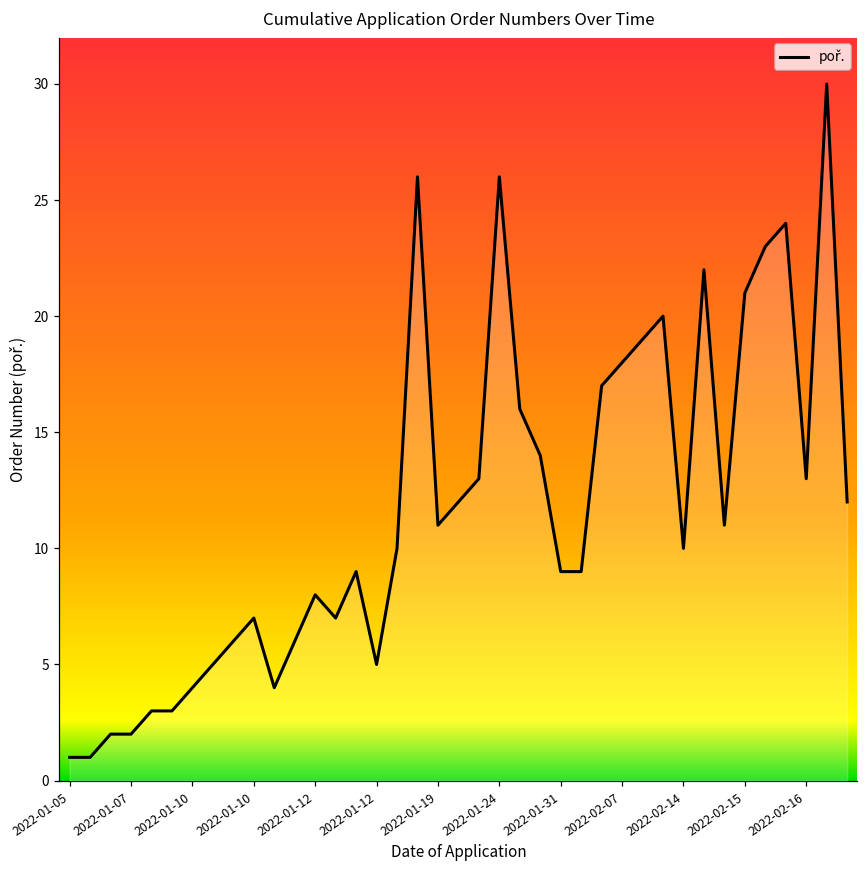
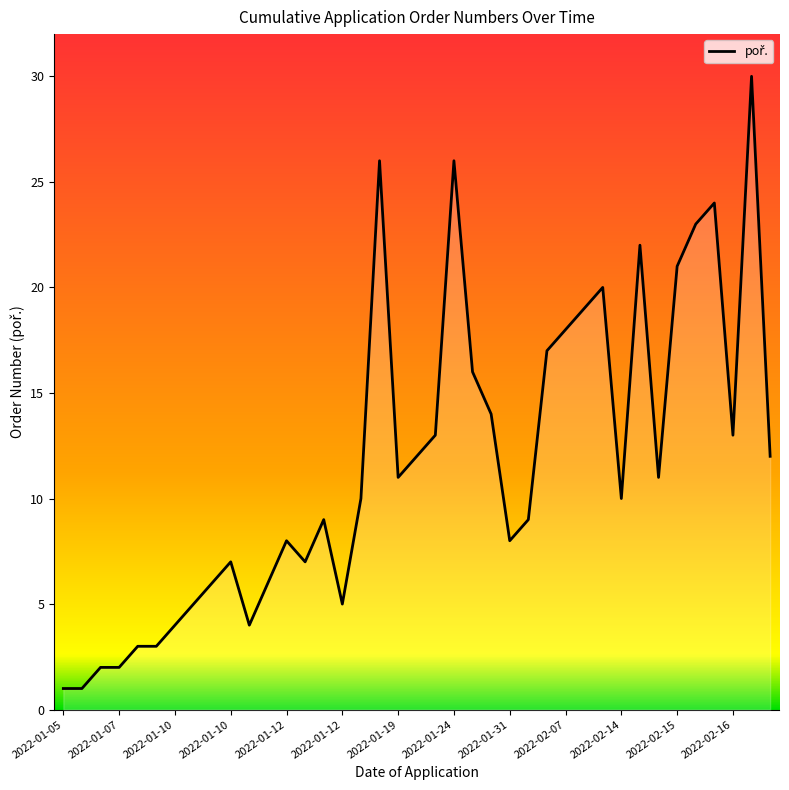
  {
    "2022-01-24": 26,
-   "2022-01-31": 9,
+   "2022-01-31": 8,
    "2022-02-15": 21
  }
